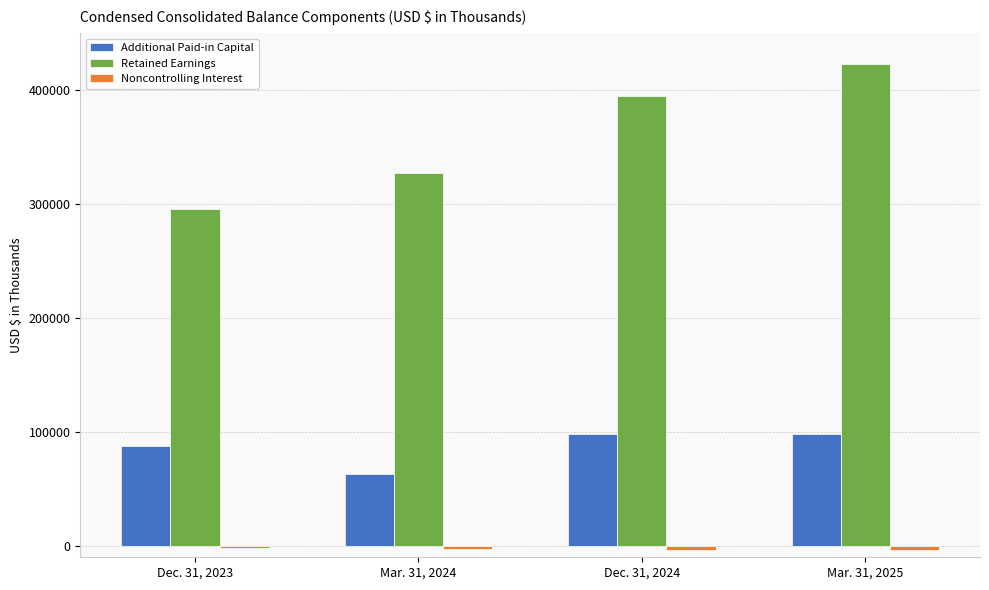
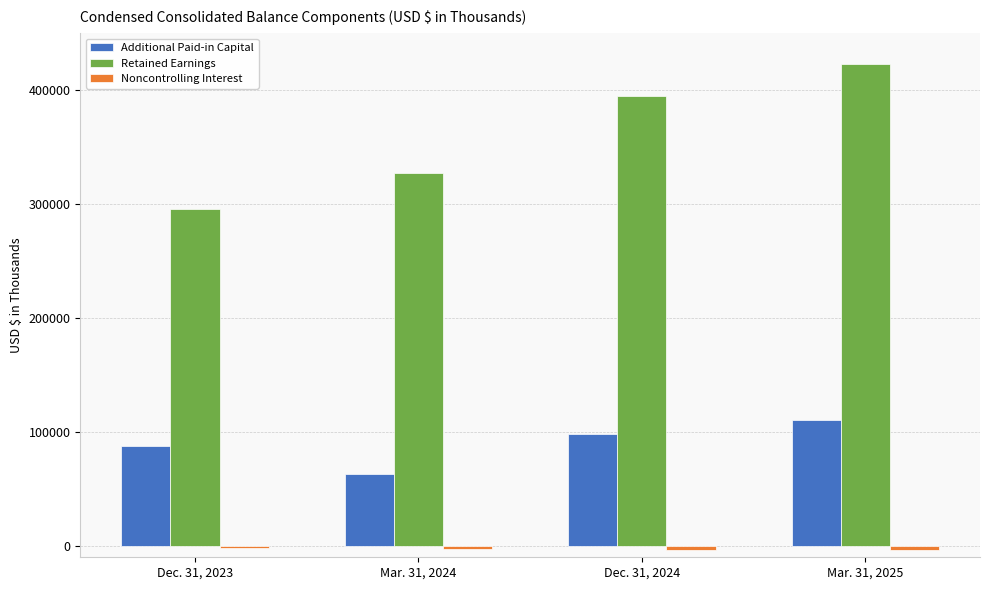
  {
    "Additional Paid-in Capital": {
      "Dec. 31, 2023": 87000,
      "Mar. 31, 2024": 63000,
      "Dec. 31, 2024": 98000,
-     "Mar. 31, 2025": 98000
+     "Mar. 31, 2025": 110000
    },
    "Retained Earnings": {
      "Dec. 31, 2023": 296000,
      "Mar. 31, 2024": 327000,
      "Dec. 31, 2024": 395000,
      "Mar. 31, 2025": 423000
    },
    "Noncontrolling Interest": {
      "Dec. 31, 2023": -2000,
      "Mar. 31, 2024": -3000,
      "Dec. 31, 2024": -4000,
      "Mar. 31, 2025": -4000
    }
  }
